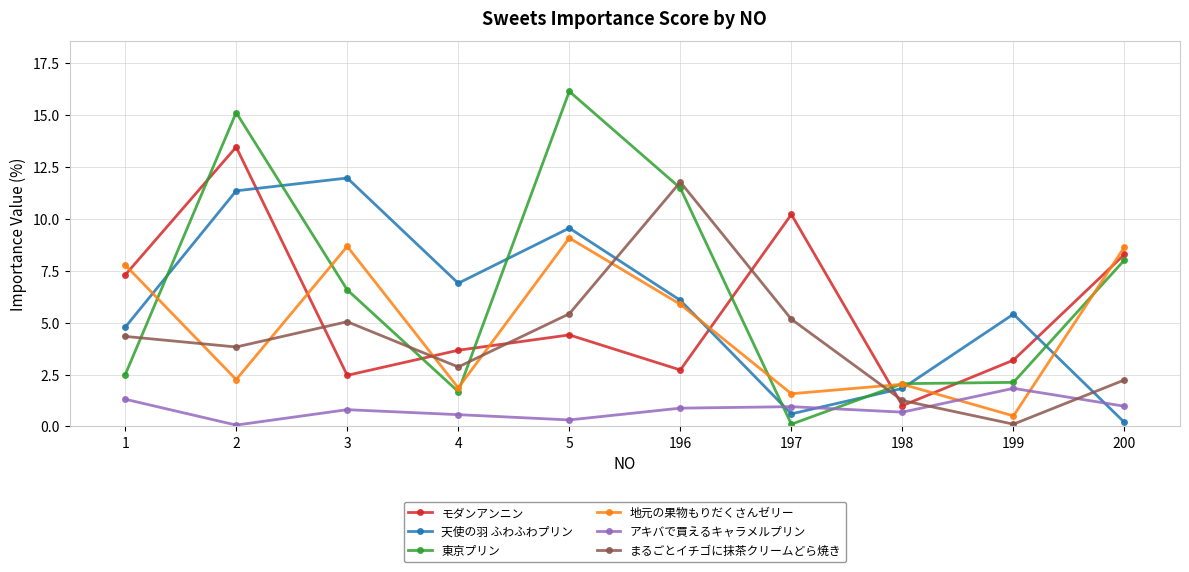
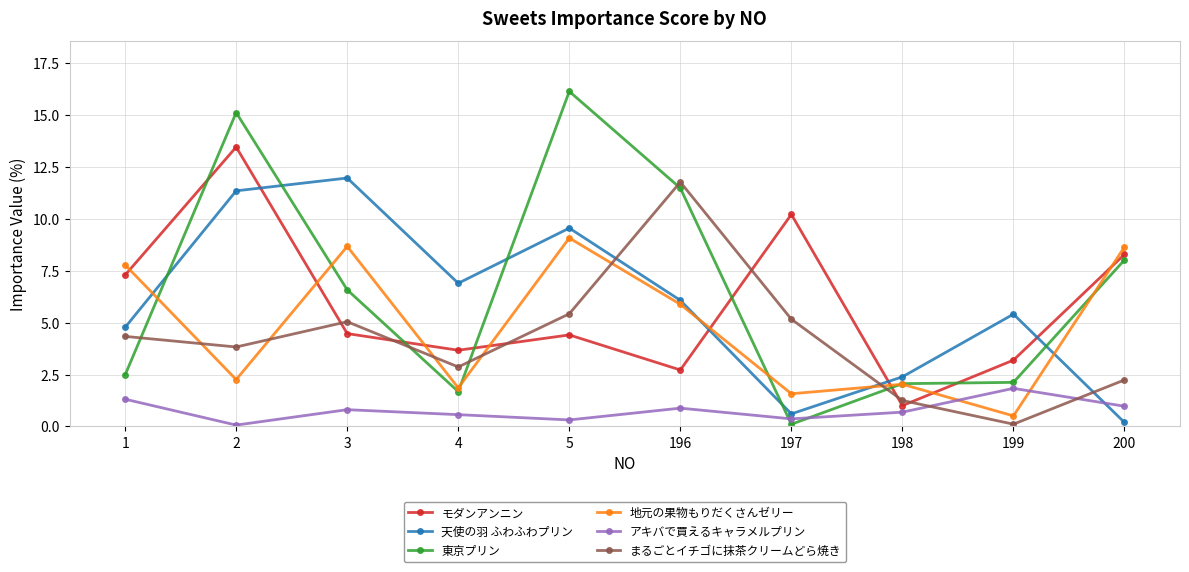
  {
    "モダンアンニン": {
      "1": 7.3,
      "2": 13.5,
-     "3": 2.5,
+     "3": 4.5,
      "4": 3.7,
      "5": 4.4,
      "196": 2.7,
      "197": 10.2,
      "198": 1.0,
      "199": 3.2,
      "200": 8.3
    },
    "天使の羽 ふわふわプリン": {
      "1": 4.8,
      "2": 11.4,
      "3": 12.0,
      "4": 6.9,
      "5": 9.6,
      "196": 6.1,
      "197": 0.6,
-     "198": 1.8,
+     "198": 2.4,
      "199": 5.4,
      "200": 0.2
    },
    "東京プリン": {
      "1": 2.5,
      "2": 15.1,
      "3": 6.6,
      "4": 1.7,
      "5": 16.1,
      "196": 11.5,
      "197": 0.1,
      "199": 2.1,
      "200": 8.0
    },
    "地元の果物もりだくさんゼリー": {
      "1": 7.8,
      "2": 2.3,
      "3": 8.7,
      "4": 1.9,
      "5": 9.1,
      "196": 5.9,
      "197": 1.6,
      "199": 0.5,
      "200": 8.6
    },
    "アキバで買えるキャラメルプリン": {
      "1": 1.3,
      "2": 0.1,
      "3": 0.8,
      "4": 0.6,
      "5": 0.3,
      "196": 0.9,
-     "197": 1.0,
+     "197": 0.4,
      "198": 0.7,
      "199": 1.8,
      "200": 1.0
    },
    "まるごとイチゴに抹茶クリームどら焼き": {
      "1": 4.3,
      "2": 3.8,
      "3": 5.0,
      "4": 2.9,
      "5": 5.4,
      "196": 11.8,
      "197": 5.2,
      "198": 1.3,
      "199": 0.1,
      "200": 2.2
    }
  }
